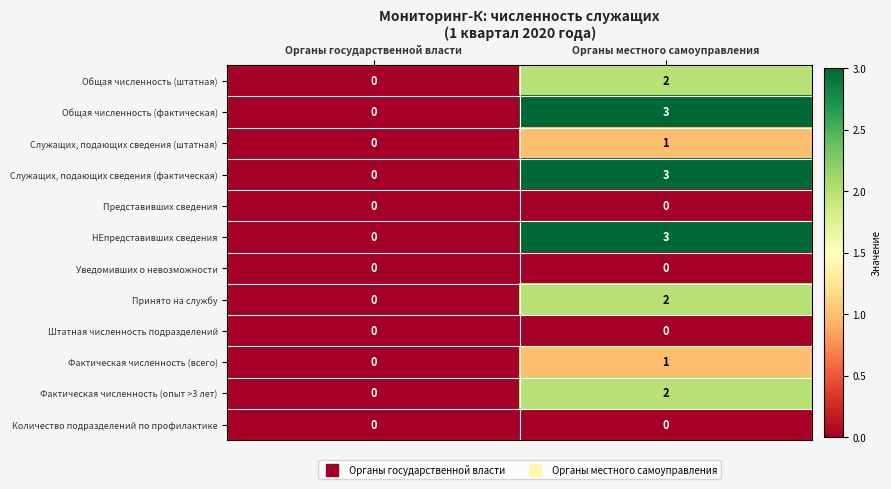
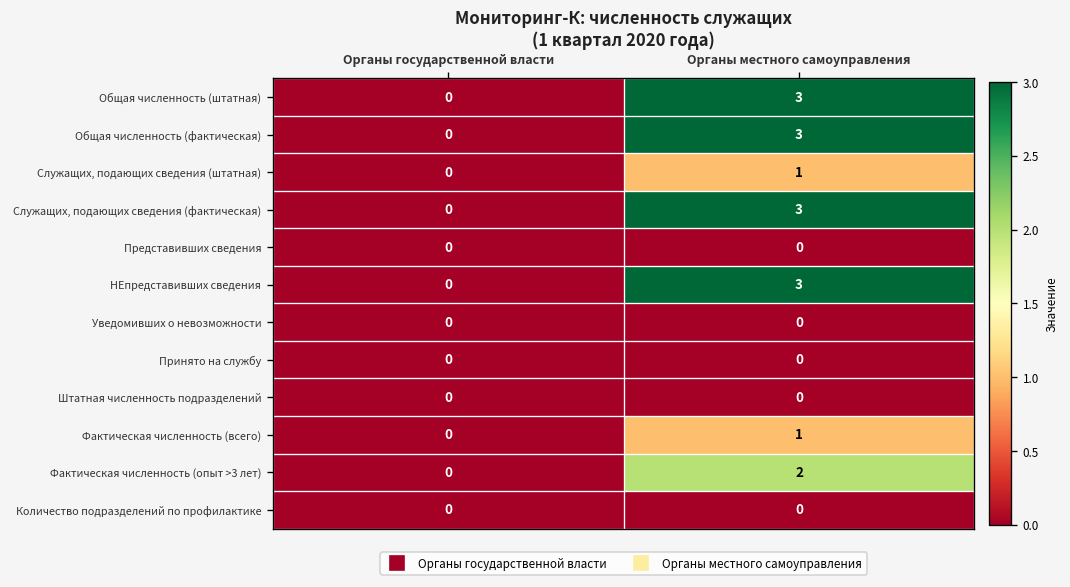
  {
    "Общая численность (штатная)": {
      "Органы государственной власти": 0,
-     "Органы местного самоуправления": 2
+     "Органы местного самоуправления": 3
    },
    "Общая численность (фактическая)": {
      "Органы государственной власти": 0,
      "Органы местного самоуправления": 3
    },
    "Служащих, подающих сведения (штатная)": {
      "Органы государственной власти": 0,
      "Органы местного самоуправления": 1
    },
    "Служащих, подающих сведения (фактическая)": {
      "Органы государственной власти": 0,
      "Органы местного самоуправления": 3
    },
    "Представивших сведения": {
      "Органы государственной власти": 0,
      "Органы местного самоуправления": 0
    },
    "НЕпредставивших сведения": {
      "Органы государственной власти": 0,
      "Органы местного самоуправления": 3
    },
    "Уведомивших о невозможности": {
      "Органы государственной власти": 0,
      "Органы местного самоуправления": 0
    },
    "Принято на службу": {
      "Органы государственной власти": 0,
-     "Органы местного самоуправления": 2
+     "Органы местного самоуправления": 0
    },
    "Штатная численность подразделений": {
      "Органы государственной власти": 0,
      "Органы местного самоуправления": 0
    },
    "Фактическая численность (всего)": {
      "Органы государственной власти": 0,
      "Органы местного самоуправления": 1
    },
    "Фактическая численность (опыт >3 лет)": {
      "Органы государственной власти": 0,
      "Органы местного самоуправления": 2
    },
    "Количество подразделений по профилактике": {
      "Органы государственной власти": 0,
      "Органы местного самоуправления": 0
    }
  }
